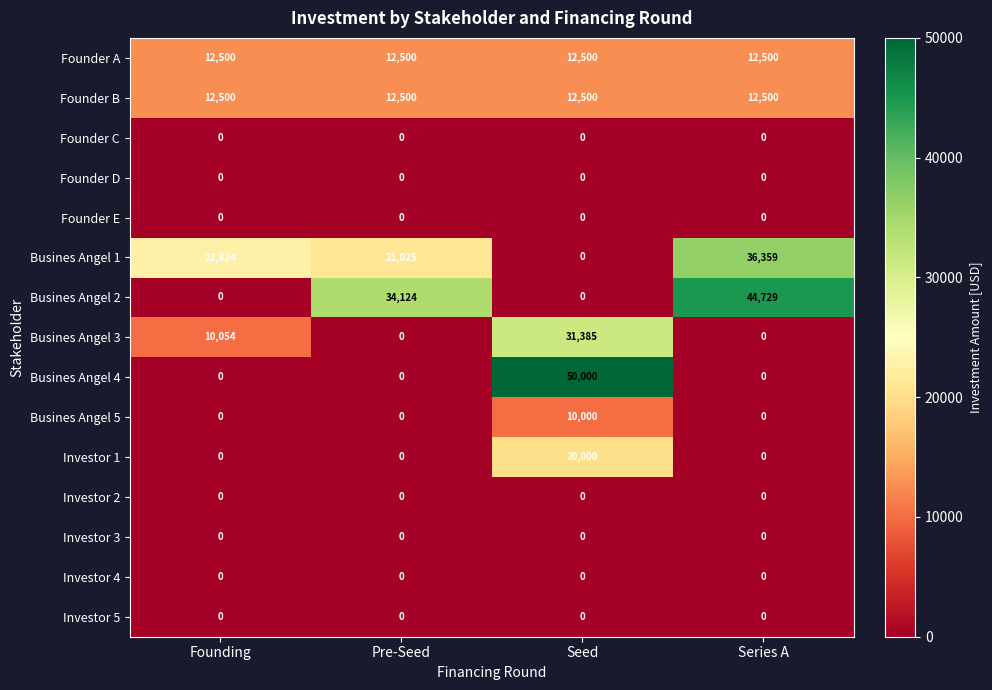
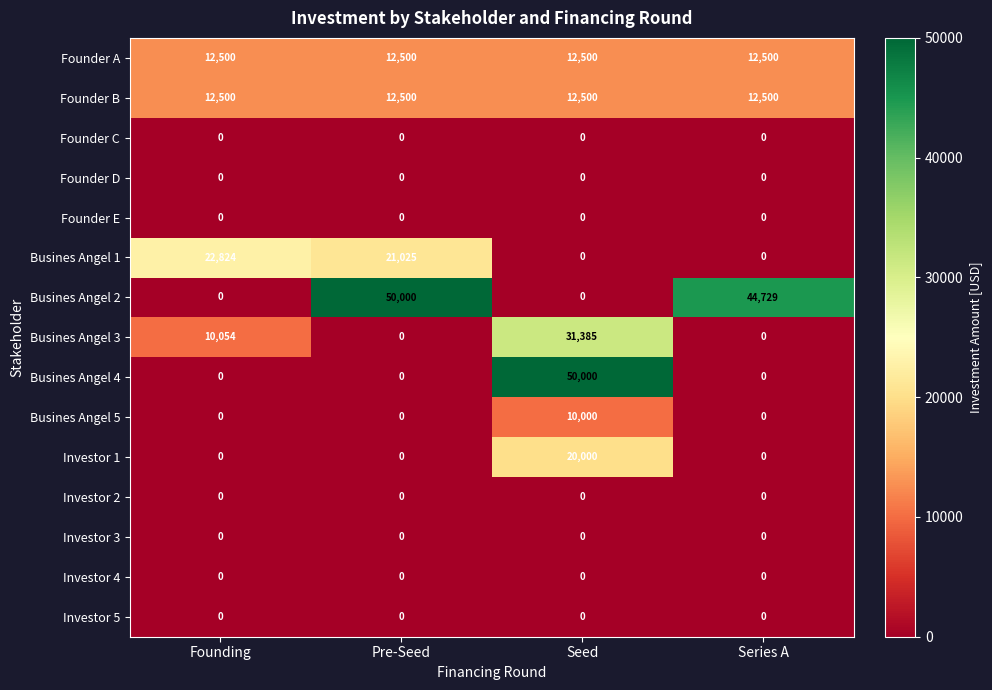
  {
    "Founder A": {
      "Founding": "12,500",
      "Pre-Seed": "12,500",
      "Seed": "12,500",
      "Series A": "12,500"
    },
    "Founder B": {
      "Founding": "12,500",
      "Pre-Seed": "12,500",
      "Seed": "12,500",
      "Series A": "12,500"
    },
    "Founder C": {
      "Founding": "0",
      "Pre-Seed": "0",
      "Seed": "0",
      "Series A": "0"
    },
    "Founder D": {
      "Founding": "0",
      "Pre-Seed": "0",
      "Seed": "0",
      "Series A": "0"
    },
    "Founder E": {
      "Founding": "0",
      "Pre-Seed": "0",
      "Seed": "0",
      "Series A": "0"
    },
    "Busines Angel 1": {
      "Founding": "22,824",
      "Pre-Seed": "21,025",
      "Seed": "0",
-     "Series A": "36,359"
+     "Series A": "0"
    },
    "Busines Angel 2": {
      "Founding": "0",
-     "Pre-Seed": "34,124",
+     "Pre-Seed": "50,000",
      "Seed": "0",
      "Series A": "44,729"
    },
    "Busines Angel 3": {
      "Founding": "10,054",
      "Pre-Seed": "0",
      "Seed": "31,385",
      "Series A": "0"
    },
    "Busines Angel 4": {
      "Founding": "0",
      "Pre-Seed": "0",
      "Seed": "50,000",
      "Series A": "0"
    },
    "Busines Angel 5": {
      "Founding": "0",
      "Pre-Seed": "0",
      "Seed": "10,000",
      "Series A": "0"
    },
    "Investor 1": {
      "Founding": "0",
      "Pre-Seed": "0",
      "Seed": "20,000",
      "Series A": "0"
    },
    "Investor 2": {
      "Founding": "0",
      "Pre-Seed": "0",
      "Seed": "0",
      "Series A": "0"
    },
    "Investor 3": {
      "Founding": "0",
      "Pre-Seed": "0",
      "Seed": "0",
      "Series A": "0"
    },
    "Investor 4": {
      "Founding": "0",
      "Pre-Seed": "0",
      "Seed": "0",
      "Series A": "0"
    },
    "Investor 5": {
      "Founding": "0",
      "Pre-Seed": "0",
      "Seed": "0",
      "Series A": "0"
    }
  }
